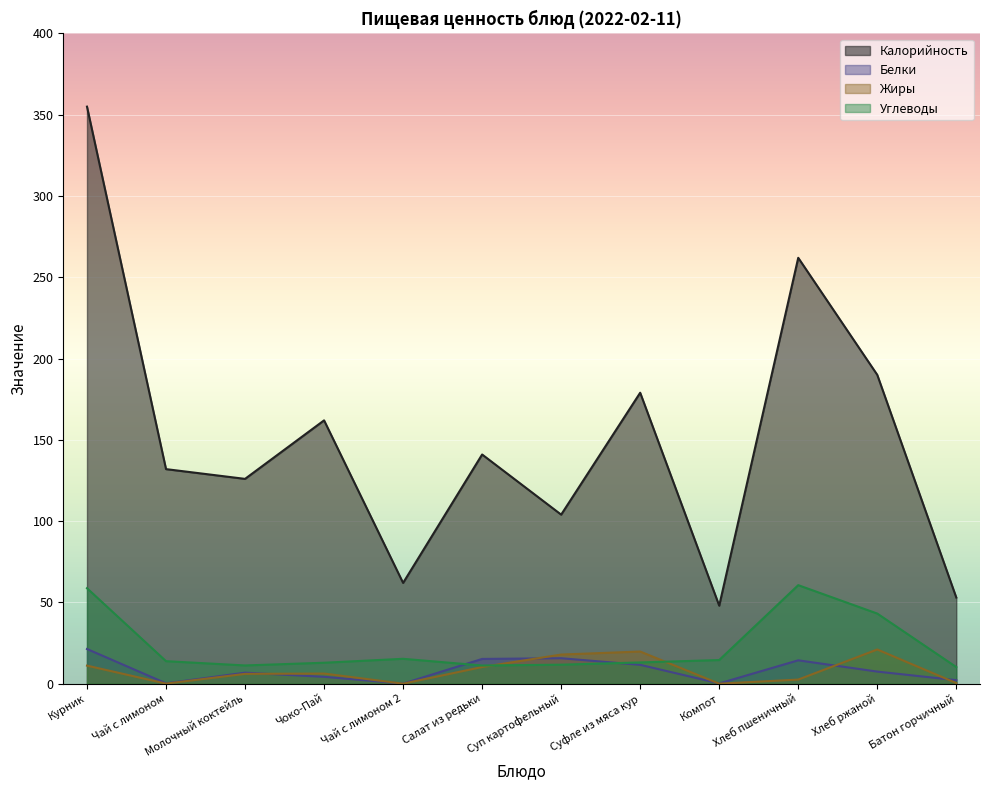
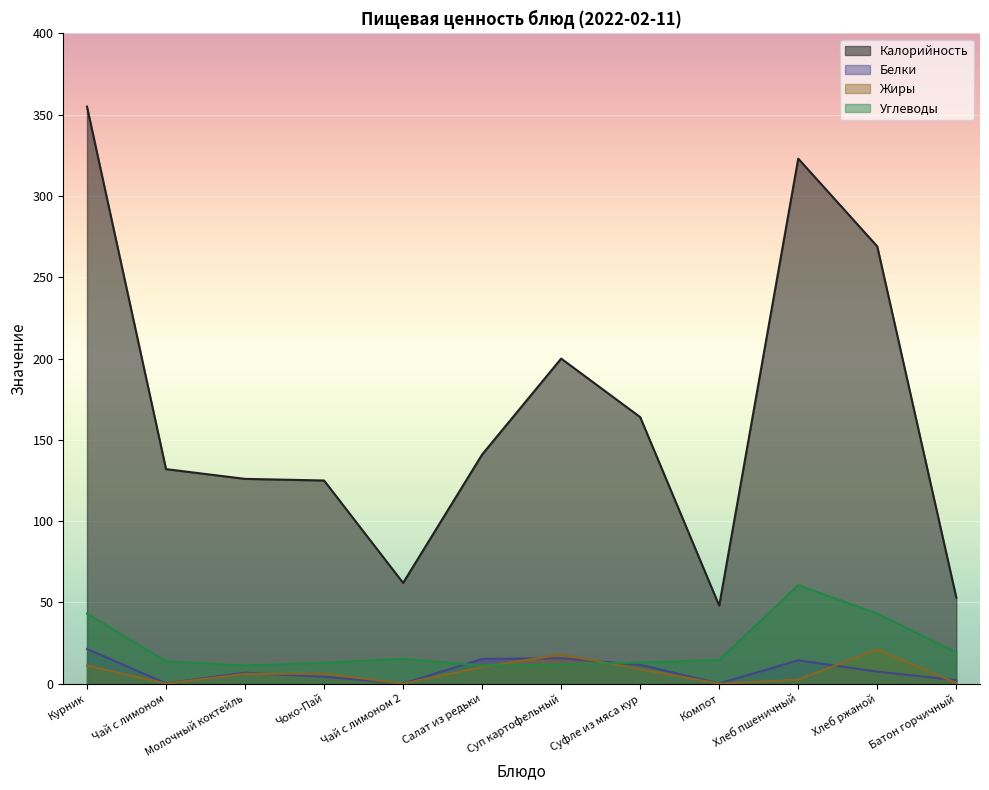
  {
    "Калорийность": {
      "Курник": 355,
      "Чай с лимоном": 132,
      "Молочный коктейль": 126,
-     "Чоко-Пай": 162,
+     "Чоко-Пай": 125,
      "Чай с лимоном 2": 62,
      "Салат из редьки": 141,
-     "Суп картофельный": 104,
-     "Суфле из мяса кур": 179,
+     "Суп картофельный": 200,
+     "Суфле из мяса кур": 164,
      "Компот": 48,
-     "Хлеб пшеничный": 262,
-     "Хлеб ржаной": 190,
+     "Хлеб пшеничный": 323,
+     "Хлеб ржаной": 269,
      "Батон горчичный": 53
    },
    "Белки": {
      "Курник": 21,
      "Чоко-Пай": 4,
      "Салат из редьки": 15,
      "Суп картофельный": 16,
      "Хлеб пшеничный": 14,
      "Хлеб ржаной": 7,
      "Батон горчичный": 2
    },
    "Жиры": {
      "Курник": 11,
      "Чоко-Пай": 6,
      "Суп картофельный": 18,
-     "Суфле из мяса кур": 20,
+     "Суфле из мяса кур": 9,
      "Хлеб пшеничный": 3,
      "Хлеб ржаной": 21,
      "Батон горчичный": 0
    },
    "Углеводы": {
-     "Курник": 59,
+     "Курник": 43,
      "Чай с лимоном": 14,
      "Молочный коктейль": 11,
      "Чоко-Пай": 13,
      "Чай с лимоном 2": 15,
      "Суп картофельный": 12,
      "Компот": 15,
      "Хлеб пшеничный": 61,
      "Хлеб ржаной": 43,
-     "Батон горчичный": 10
+     "Батон горчичный": 19
    }
  }
